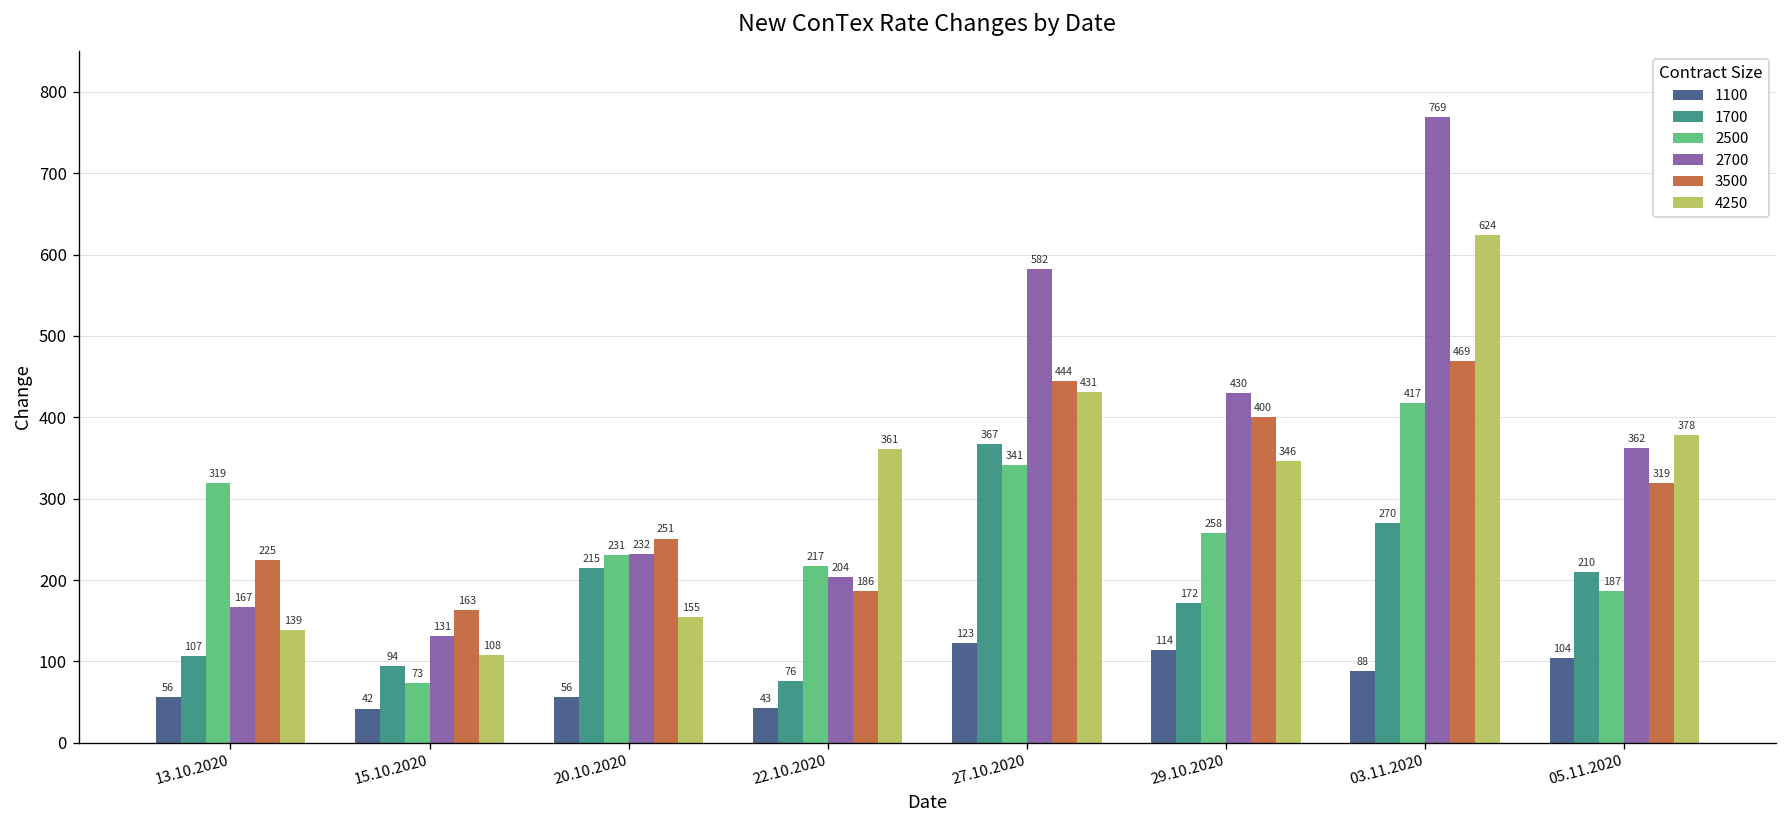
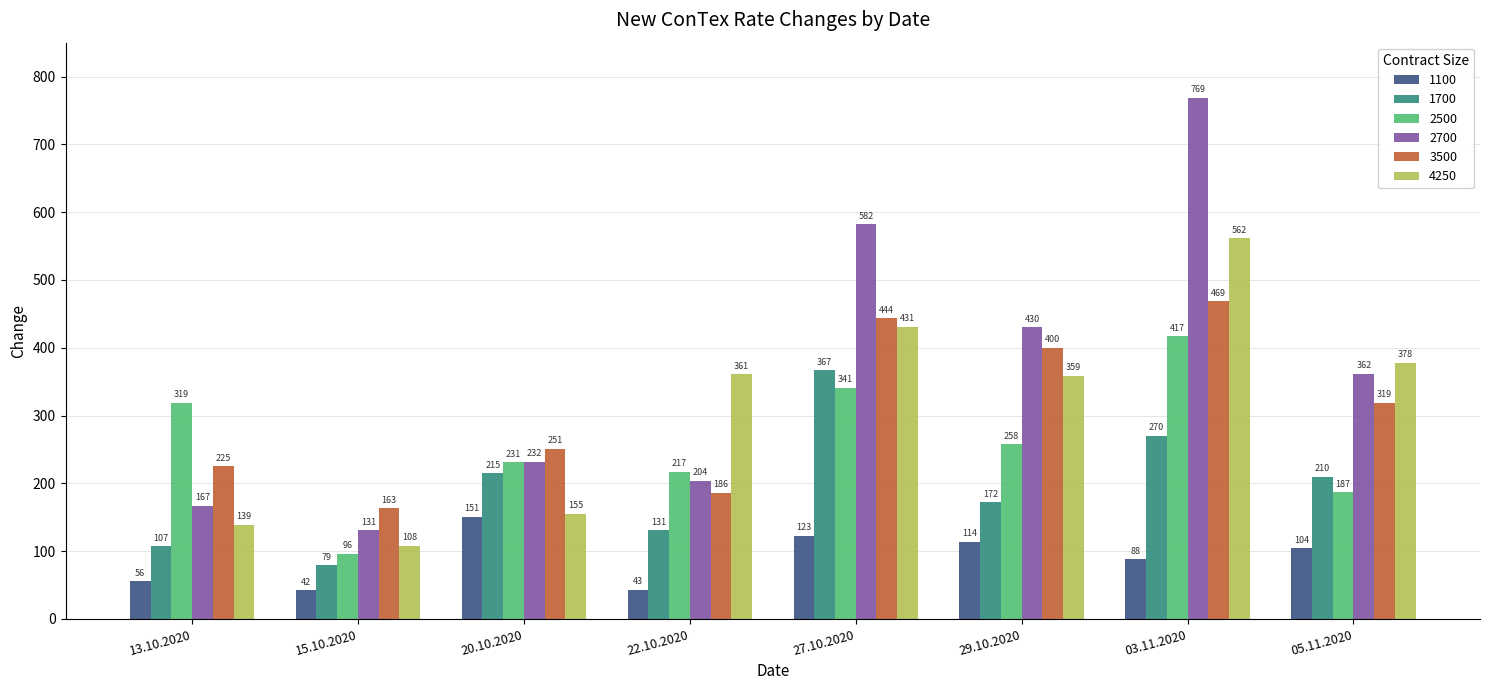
  {
    "1100": {
      "13.10.2020": 56,
      "15.10.2020": 42,
-     "20.10.2020": 56,
+     "20.10.2020": 151,
      "22.10.2020": 43,
      "27.10.2020": 123,
      "29.10.2020": 114,
      "03.11.2020": 88,
      "05.11.2020": 104
    },
    "1700": {
      "13.10.2020": 107,
-     "15.10.2020": 94,
+     "15.10.2020": 79,
      "20.10.2020": 215,
-     "22.10.2020": 76,
+     "22.10.2020": 131,
      "27.10.2020": 367,
      "29.10.2020": 172,
      "03.11.2020": 270,
      "05.11.2020": 210
    },
    "2500": {
      "13.10.2020": 319,
-     "15.10.2020": 73,
+     "15.10.2020": 96,
      "20.10.2020": 231,
      "22.10.2020": 217,
      "27.10.2020": 341,
      "29.10.2020": 258,
      "03.11.2020": 417,
      "05.11.2020": 187
    },
    "2700": {
      "13.10.2020": 167,
      "15.10.2020": 131,
      "20.10.2020": 232,
      "22.10.2020": 204,
      "27.10.2020": 582,
      "29.10.2020": 430,
      "03.11.2020": 769,
      "05.11.2020": 362
    },
    "3500": {
      "13.10.2020": 225,
      "15.10.2020": 163,
      "20.10.2020": 251,
      "22.10.2020": 186,
      "27.10.2020": 444,
      "29.10.2020": 400,
      "03.11.2020": 469,
      "05.11.2020": 319
    },
    "4250": {
      "13.10.2020": 139,
      "15.10.2020": 108,
      "20.10.2020": 155,
      "22.10.2020": 361,
      "27.10.2020": 431,
-     "29.10.2020": 346,
-     "03.11.2020": 624,
+     "29.10.2020": 359,
+     "03.11.2020": 562,
      "05.11.2020": 378
    }
  }
